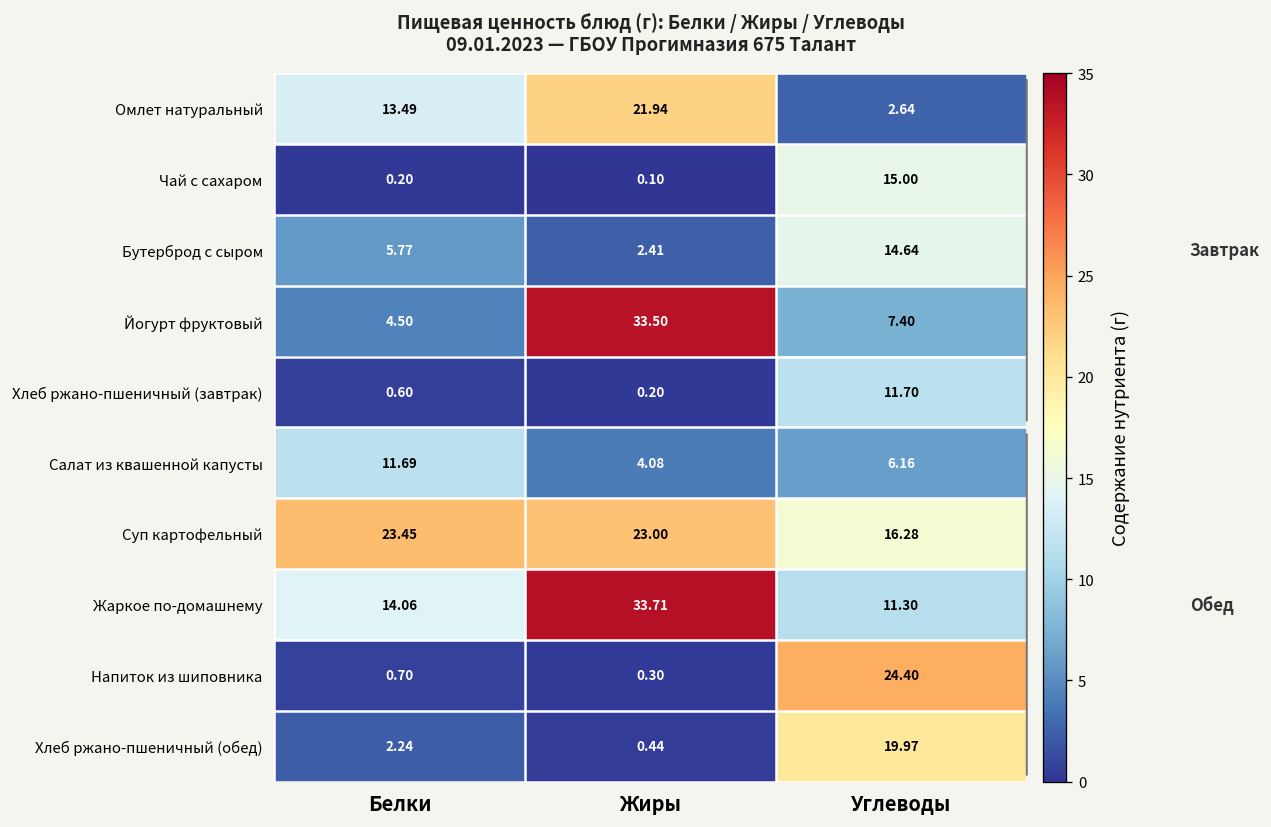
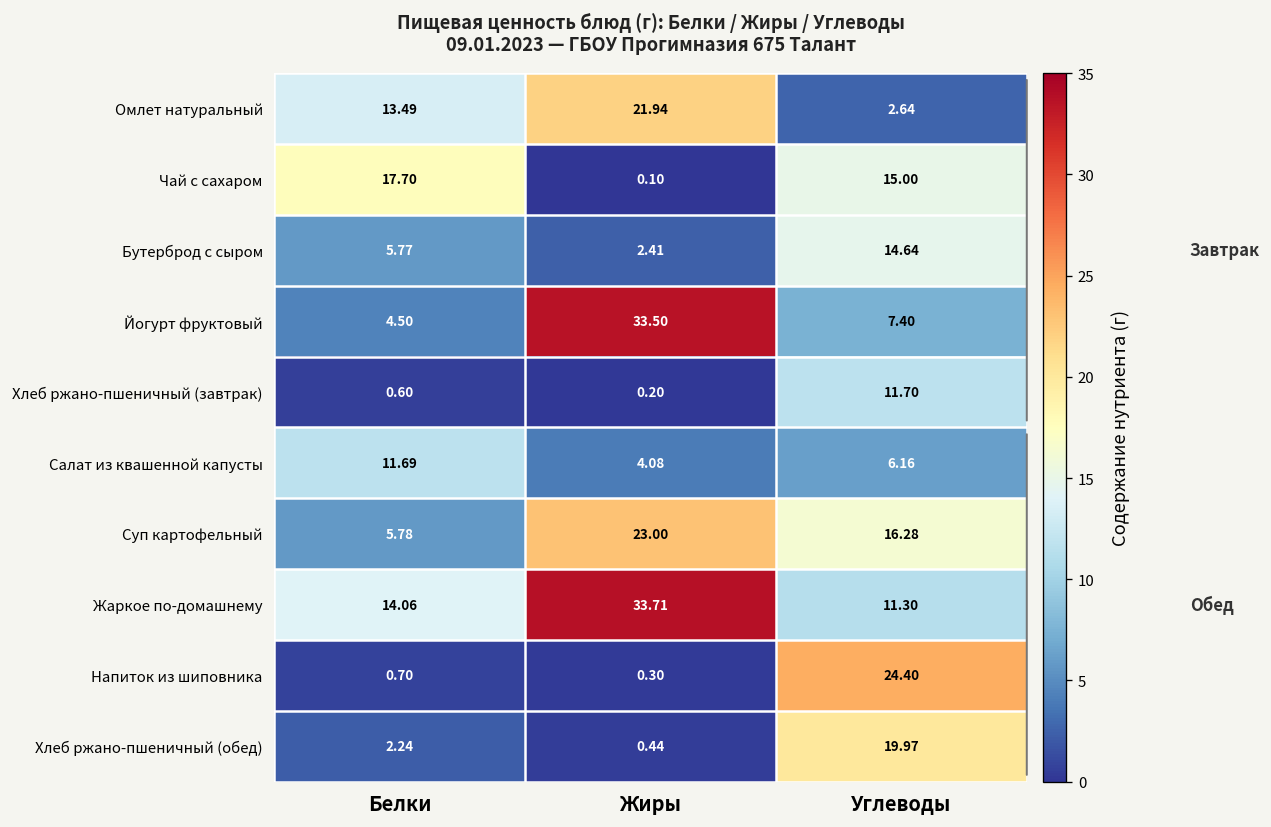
  {
    "Омлет натуральный": {
      "Белки": 13.49,
      "Жиры": 21.94,
      "Углеводы": 2.64
    },
    "Чай с сахаром": {
-     "Белки": 0.20,
+     "Белки": 17.70,
      "Жиры": 0.10,
      "Углеводы": 15.00
    },
    "Бутерброд с сыром": {
      "Белки": 5.77,
      "Жиры": 2.41,
      "Углеводы": 14.64
    },
    "Йогурт фруктовый": {
      "Белки": 4.50,
      "Жиры": 33.50,
      "Углеводы": 7.40
    },
    "Хлеб ржано-пшеничный (завтрак)": {
      "Белки": 0.60,
      "Жиры": 0.20,
      "Углеводы": 11.70
    },
    "Салат из квашенной капусты": {
      "Белки": 11.69,
      "Жиры": 4.08,
      "Углеводы": 6.16
    },
    "Суп картофельный": {
-     "Белки": 23.45,
+     "Белки": 5.78,
      "Жиры": 23.00,
      "Углеводы": 16.28
    },
    "Жаркое по-домашнему": {
      "Белки": 14.06,
      "Жиры": 33.71,
      "Углеводы": 11.30
    },
    "Напиток из шиповника": {
      "Белки": 0.70,
      "Жиры": 0.30,
      "Углеводы": 24.40
    },
    "Хлеб ржано-пшеничный (обед)": {
      "Белки": 2.24,
      "Жиры": 0.44,
      "Углеводы": 19.97
    }
  }
